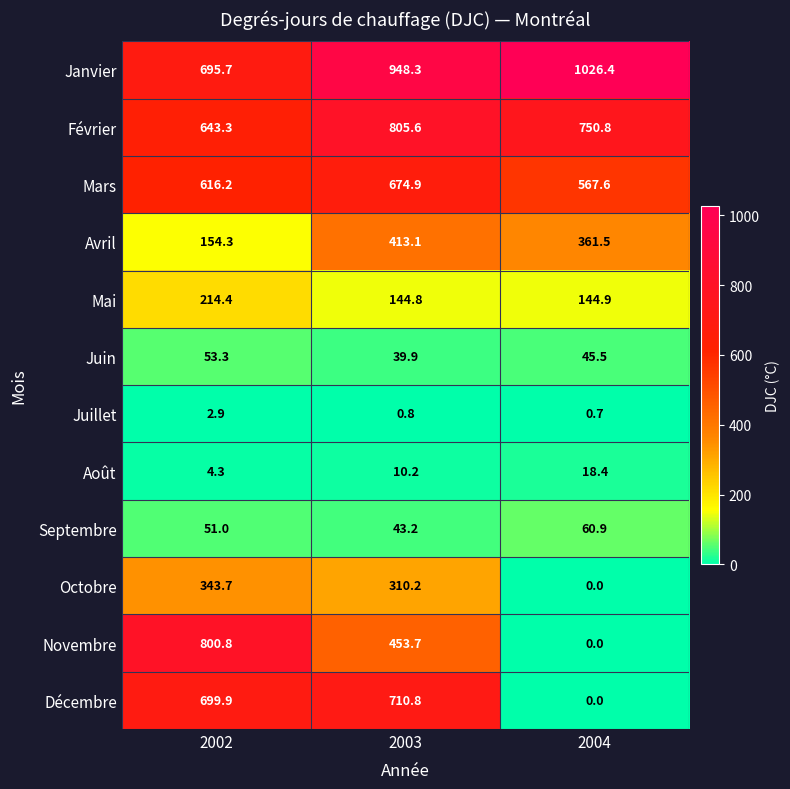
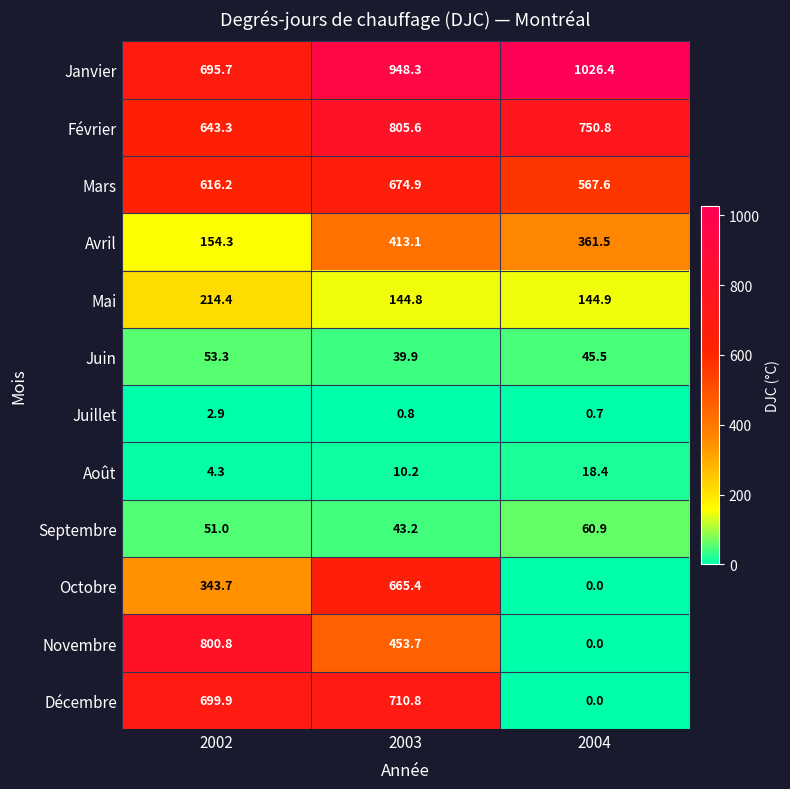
  {
    "Janvier": {
      "2002": 695.7,
      "2003": 948.3,
      "2004": 1026.4
    },
    "Février": {
      "2002": 643.3,
      "2003": 805.6,
      "2004": 750.8
    },
    "Mars": {
      "2002": 616.2,
      "2003": 674.9,
      "2004": 567.6
    },
    "Avril": {
      "2002": 154.3,
      "2003": 413.1,
      "2004": 361.5
    },
    "Mai": {
      "2002": 214.4,
      "2003": 144.8,
      "2004": 144.9
    },
    "Juin": {
      "2002": 53.3,
      "2003": 39.9,
      "2004": 45.5
    },
    "Juillet": {
      "2002": 2.9,
      "2003": 0.8,
      "2004": 0.7
    },
    "Août": {
      "2002": 4.3,
      "2003": 10.2,
      "2004": 18.4
    },
    "Septembre": {
      "2002": 51.0,
      "2003": 43.2,
      "2004": 60.9
    },
    "Octobre": {
      "2002": 343.7,
-     "2003": 310.2,
+     "2003": 665.4,
      "2004": 0.0
    },
    "Novembre": {
      "2002": 800.8,
      "2003": 453.7,
      "2004": 0.0
    },
    "Décembre": {
      "2002": 699.9,
      "2003": 710.8,
      "2004": 0.0
    }
  }
